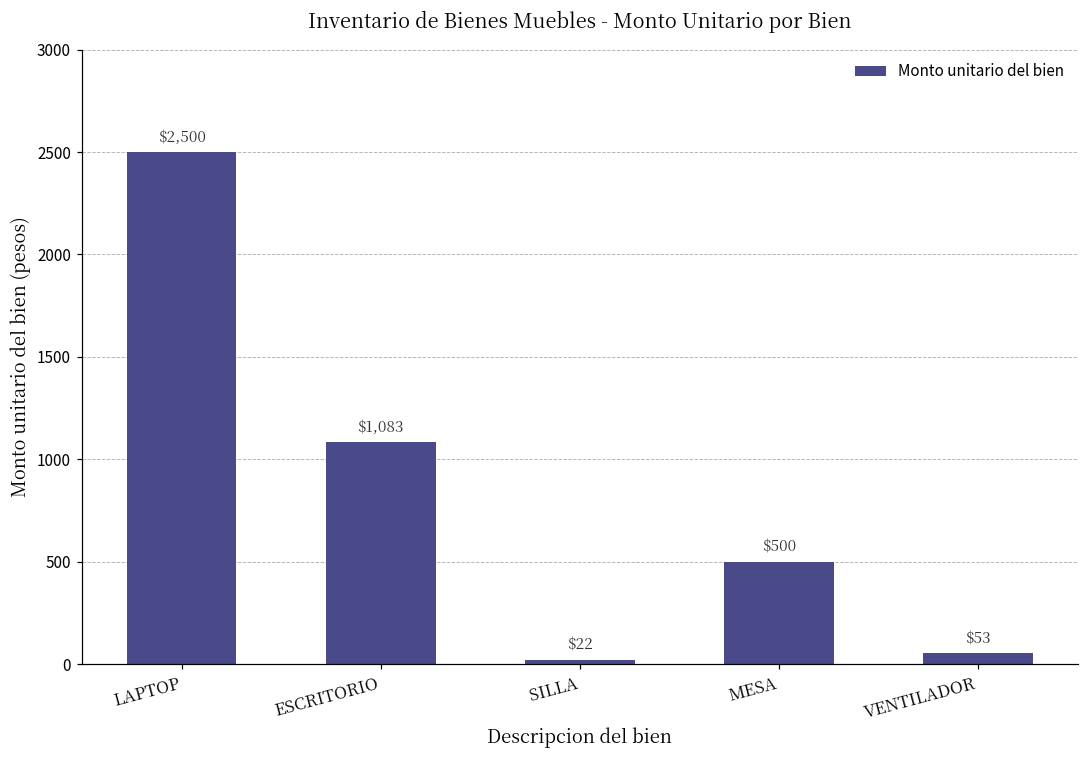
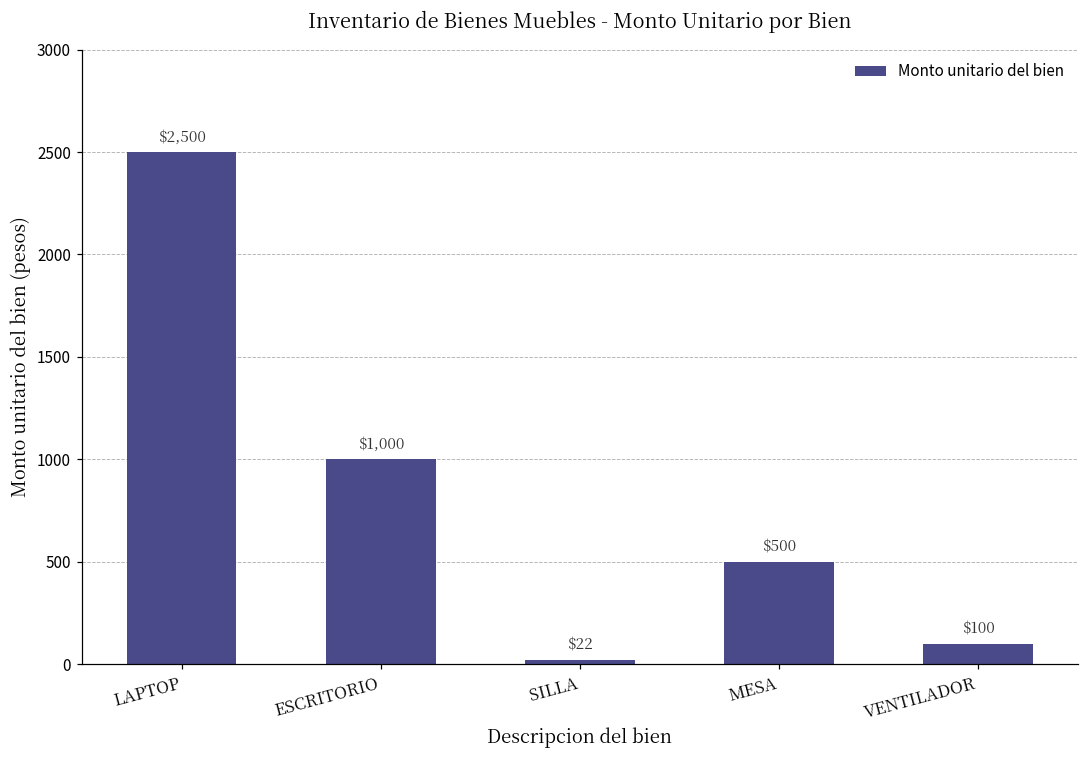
  {
    "LAPTOP": "$2,500",
-   "ESCRITORIO": "$1,083",
+   "ESCRITORIO": "$1,000",
    "SILLA": "$22",
    "MESA": "$500",
-   "VENTILADOR": "$53"
+   "VENTILADOR": "$100"
  }
